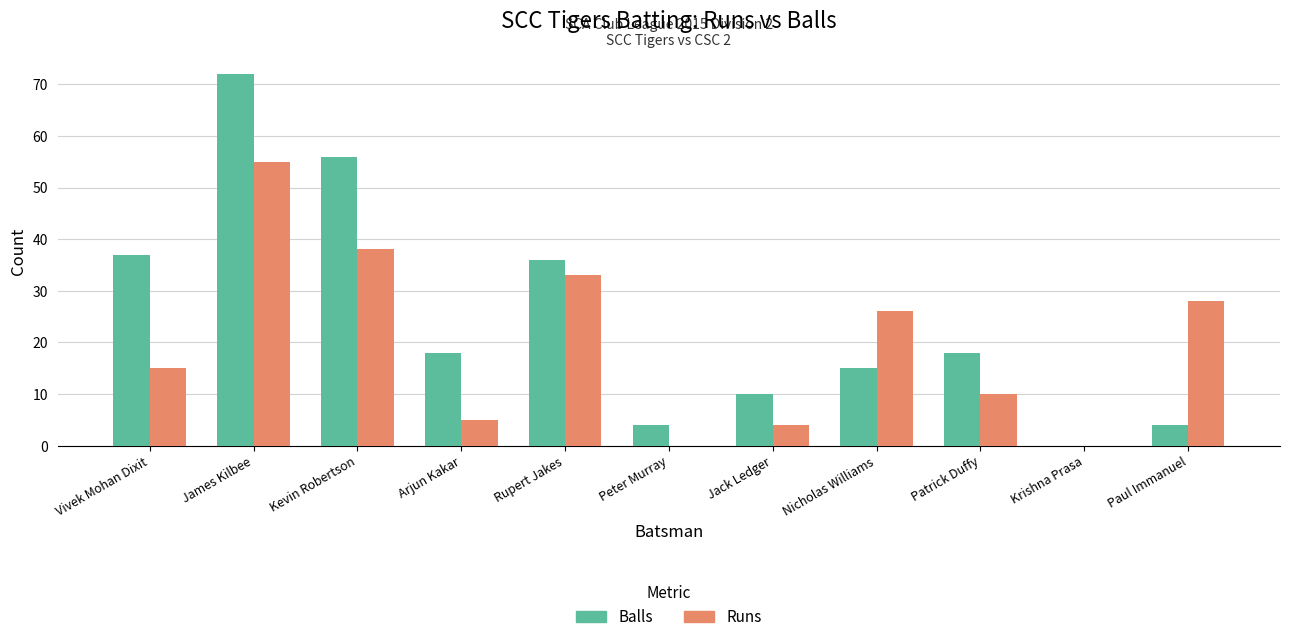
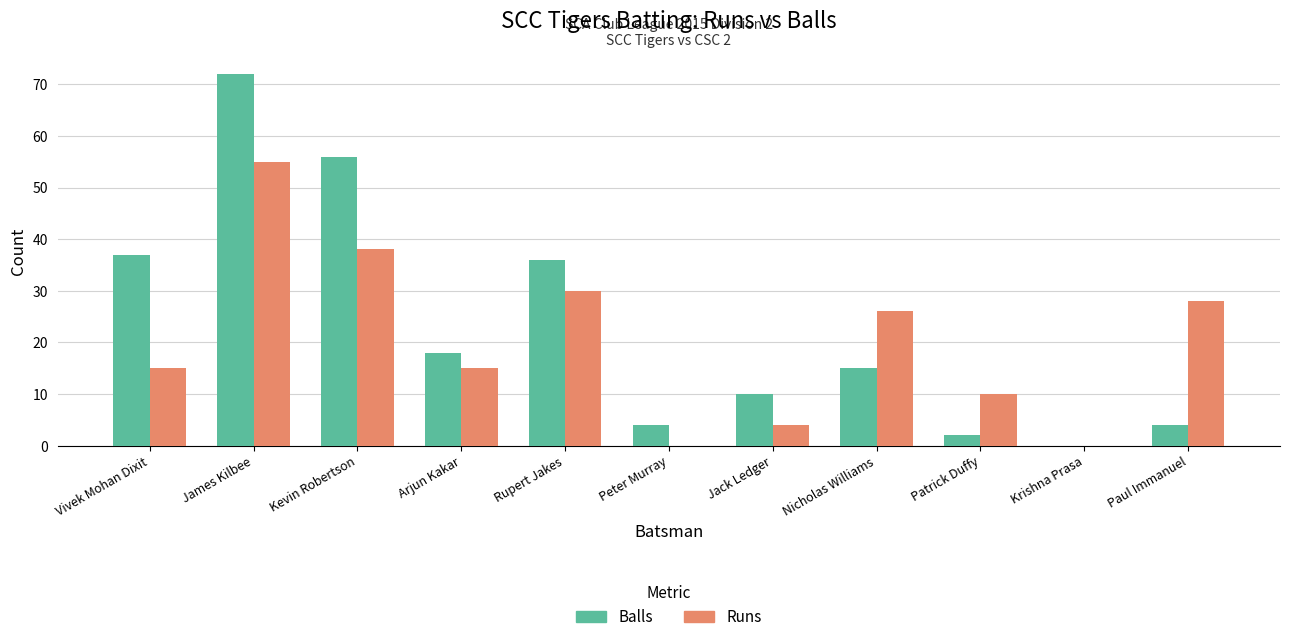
  {
    "Balls": {
      "Vivek Mohan Dixit": 37,
      "James Kilbee": 72,
      "Kevin Robertson": 56,
      "Arjun Kakar": 18,
      "Rupert Jakes": 36,
      "Peter Murray": 4,
      "Jack Ledger": 10,
      "Nicholas Williams": 15,
-     "Patrick Duffy": 18,
+     "Patrick Duffy": 2,
      "Krishna Prasa": 0,
      "Paul Immanuel": 4
    },
    "Runs": {
      "Vivek Mohan Dixit": 15,
      "James Kilbee": 55,
      "Kevin Robertson": 38,
-     "Arjun Kakar": 5,
-     "Rupert Jakes": 33,
+     "Arjun Kakar": 15,
+     "Rupert Jakes": 30,
      "Peter Murray": 0,
      "Jack Ledger": 4,
      "Nicholas Williams": 26,
      "Patrick Duffy": 10,
      "Krishna Prasa": 0,
      "Paul Immanuel": 28
    }
  }
